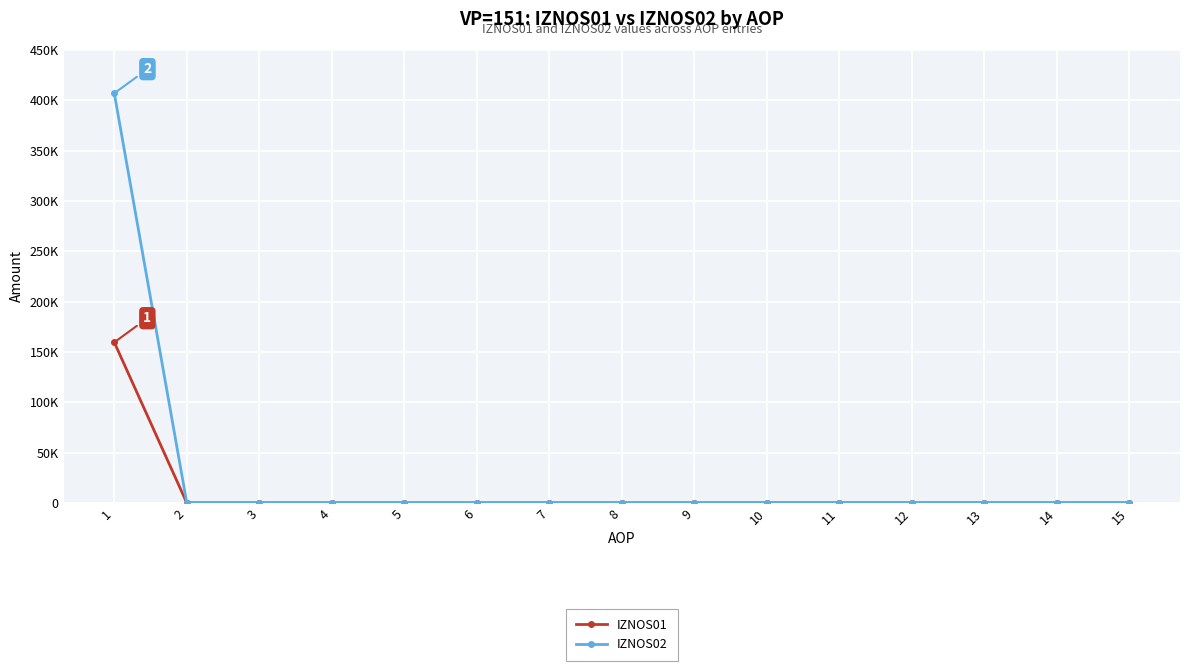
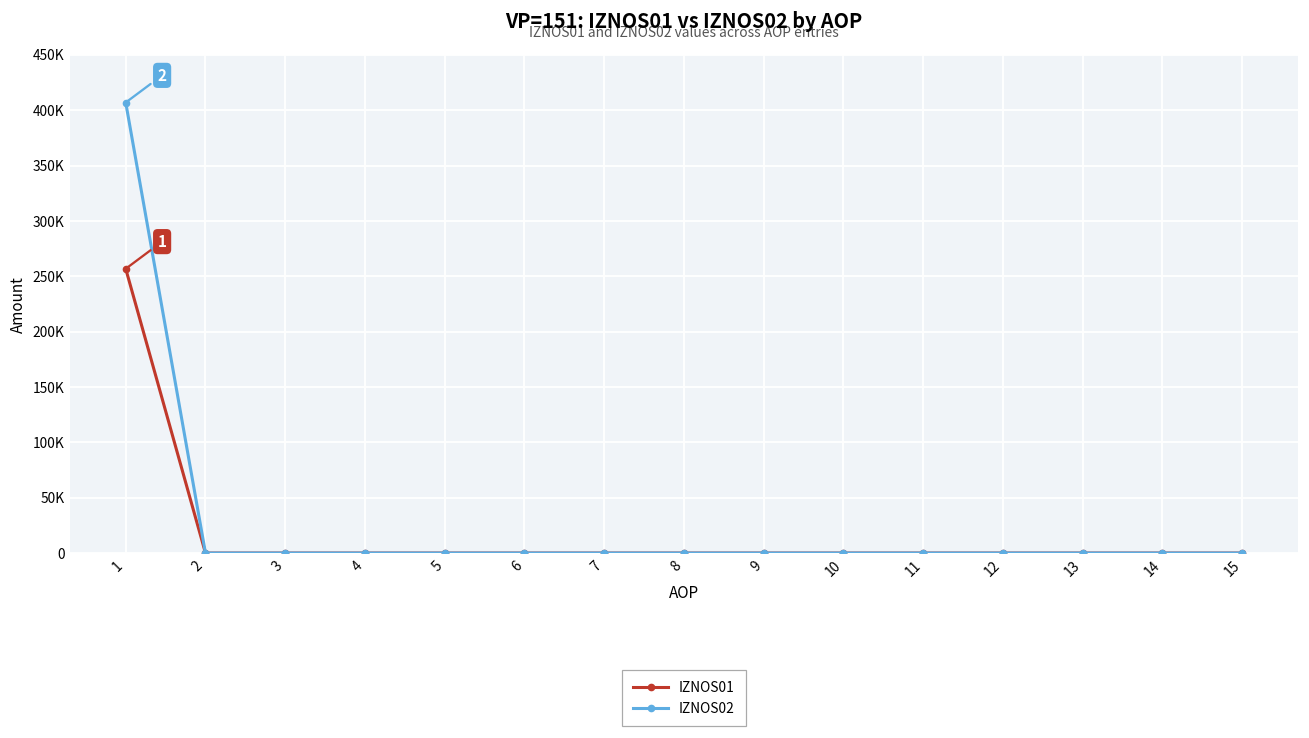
  {
    "IZNOS01": {
-     "1": 159000
+     "1": 257000
    },
    "IZNOS02": {
      "1": 407000
    }
  }
